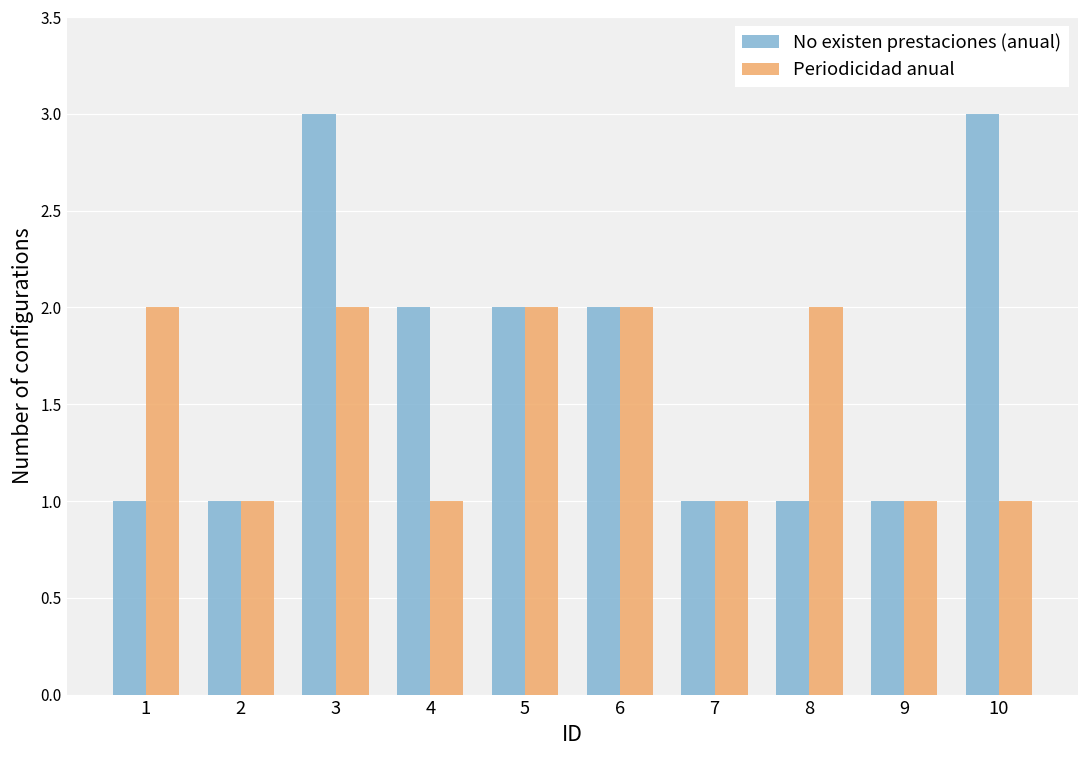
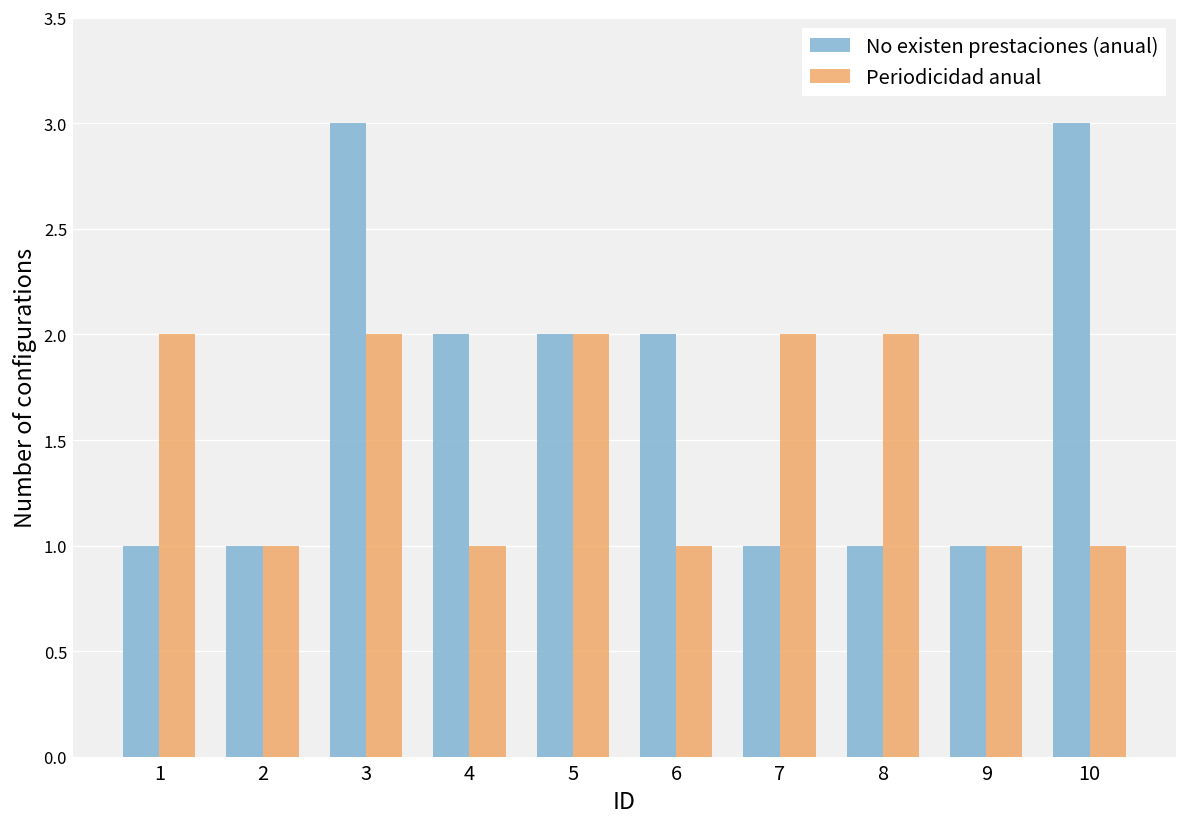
  {
    "No existen prestaciones (anual)": {
      "1": 1,
      "2": 1,
      "3": 3,
      "4": 2,
      "5": 2,
      "6": 2,
      "7": 1,
      "8": 1,
      "9": 1,
      "10": 3
    },
    "Periodicidad anual": {
      "1": 2,
      "2": 1,
      "3": 2,
      "4": 1,
      "5": 2,
-     "6": 2,
-     "7": 1,
+     "6": 1,
+     "7": 2,
      "8": 2,
      "9": 1,
      "10": 1
    }
  }
